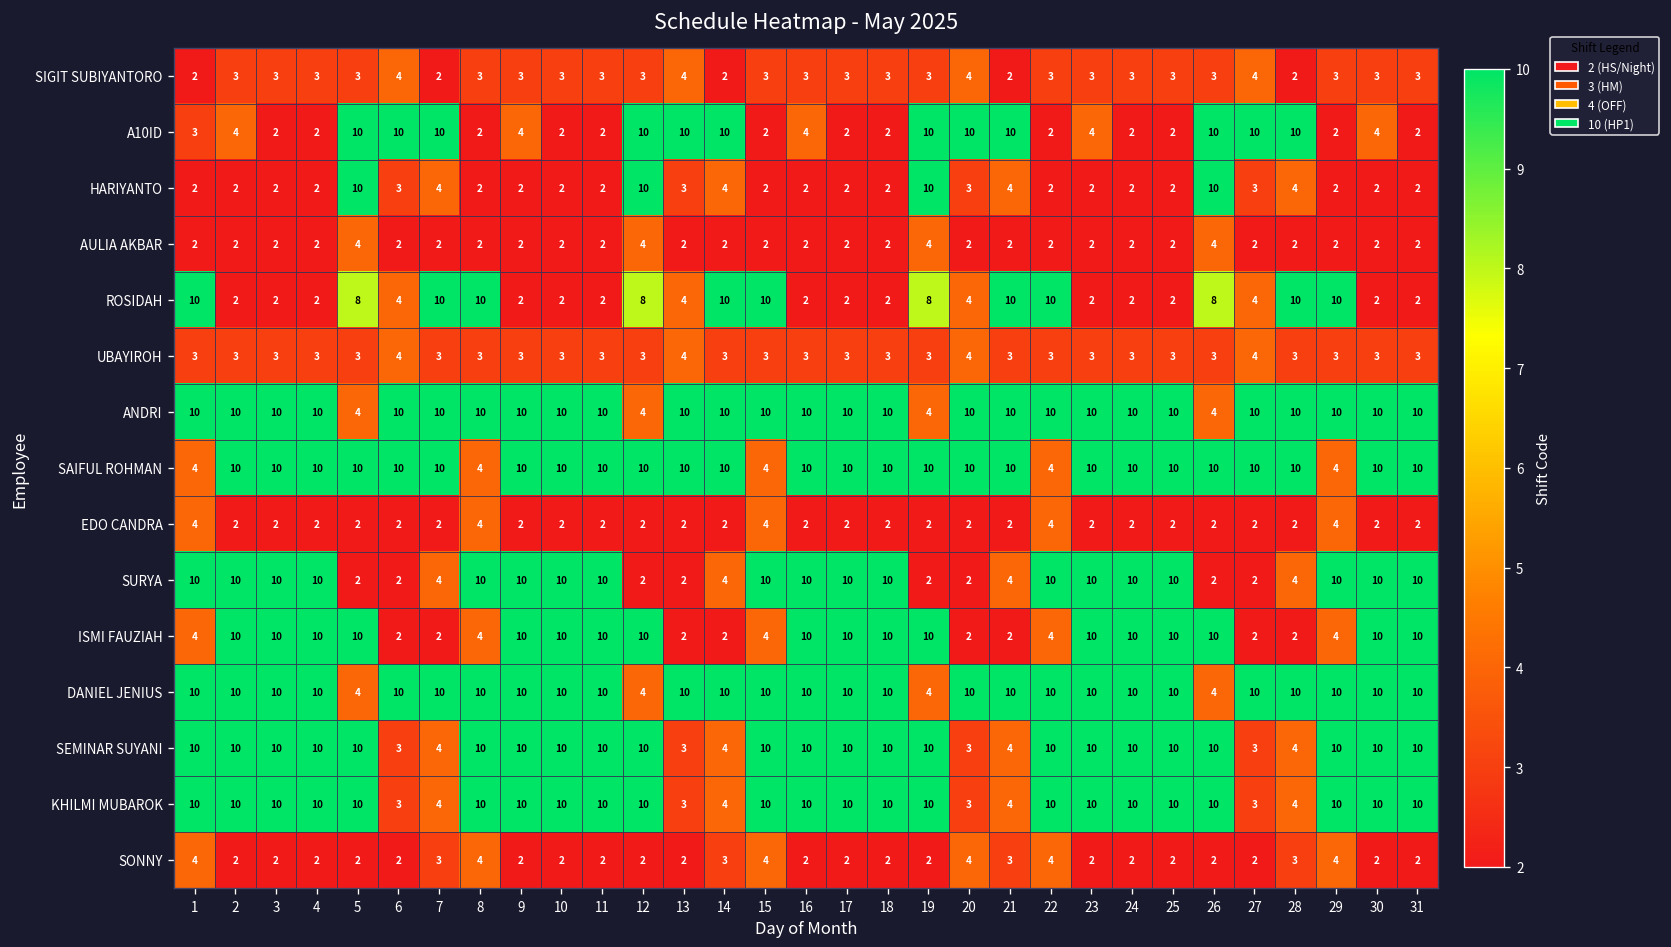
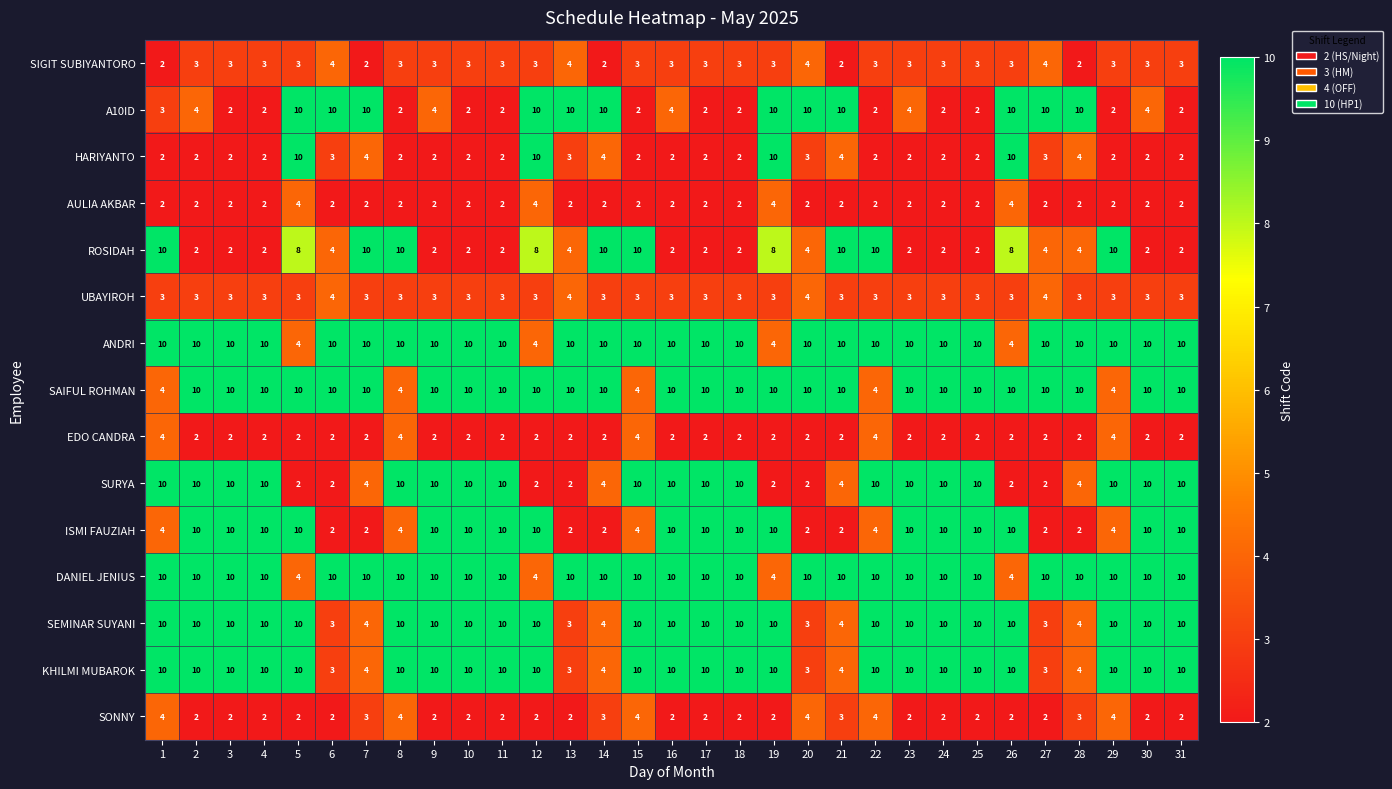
  {
    "ROSIDAH": {
      "1": 10,
      "2": 2,
      "3": 2,
      "4": 2,
      "5": 8,
      "6": 4,
      "7": 10,
      "8": 10,
      "9": 2,
      "10": 2,
      "11": 2,
      "12": 8,
      "13": 4,
      "14": 10,
      "15": 10,
      "16": 2,
      "17": 2,
      "18": 2,
      "19": 8,
      "20": 4,
      "21": 10,
      "22": 10,
      "23": 2,
      "24": 2,
      "25": 2,
      "26": 8,
      "27": 4,
-     "28": 10,
+     "28": 4,
      "29": 10,
      "30": 2,
      "31": 2
    }
  }
